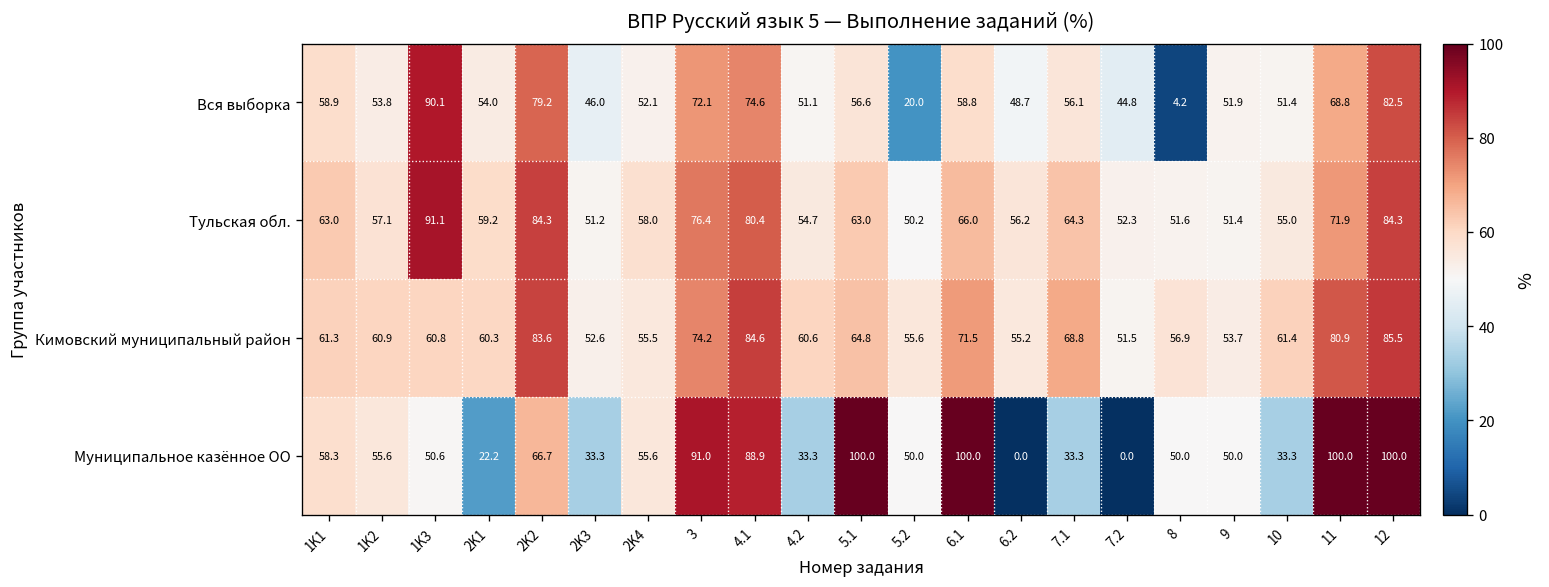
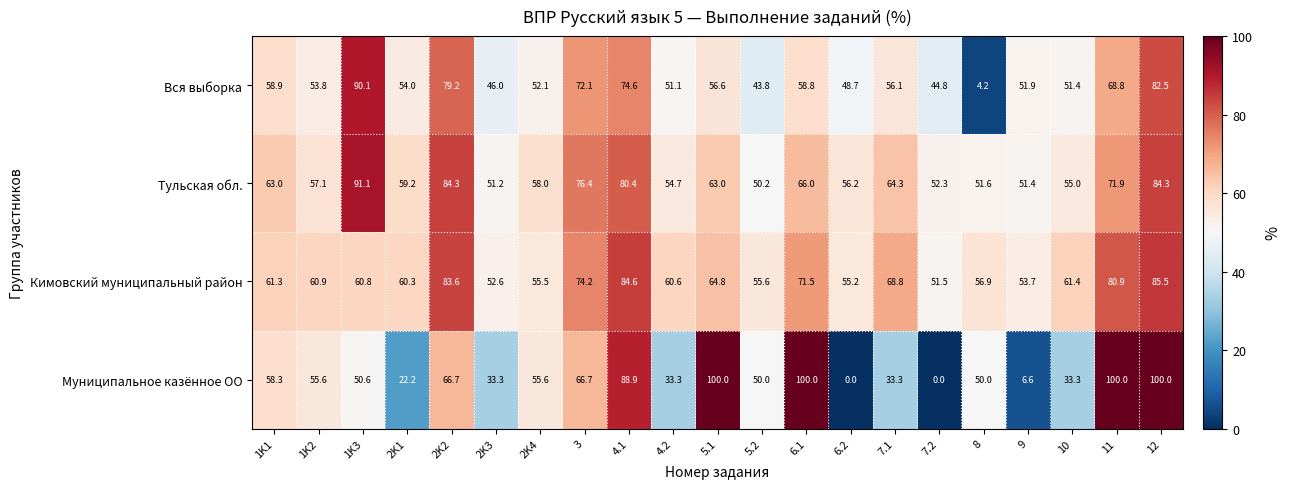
  {
    "Вся выборка": {
      "1K1": 58.9,
      "1K2": 53.8,
      "1K3": 90.1,
      "2K1": 54.0,
      "2K2": 79.2,
      "2K3": 46.0,
      "2K4": 52.1,
      "3": 72.1,
      "4.1": 74.6,
      "4.2": 51.1,
      "5.1": 56.6,
-     "5.2": 20.0,
+     "5.2": 43.8,
      "6.1": 58.8,
      "6.2": 48.7,
      "7.1": 56.1,
      "7.2": 44.8,
      "8": 4.2,
      "9": 51.9,
      "10": 51.4,
      "11": 68.8,
      "12": 82.5
    },
    "Тульская обл.": {
      "1K1": 63.0,
      "1K2": 57.1,
      "1K3": 91.1,
      "2K1": 59.2,
      "2K2": 84.3,
      "2K3": 51.2,
      "2K4": 58.0,
      "3": 76.4,
      "4.1": 80.4,
      "4.2": 54.7,
      "5.1": 63.0,
      "5.2": 50.2,
      "6.1": 66.0,
      "6.2": 56.2,
      "7.1": 64.3,
      "7.2": 52.3,
      "8": 51.6,
      "9": 51.4,
      "10": 55.0,
      "11": 71.9,
      "12": 84.3
    },
    "Кимовский муниципальный район": {
      "1K1": 61.3,
      "1K2": 60.9,
      "1K3": 60.8,
      "2K1": 60.3,
      "2K2": 83.6,
      "2K3": 52.6,
      "2K4": 55.5,
      "3": 74.2,
      "4.1": 84.6,
      "4.2": 60.6,
      "5.1": 64.8,
      "5.2": 55.6,
      "6.1": 71.5,
      "6.2": 55.2,
      "7.1": 68.8,
      "7.2": 51.5,
      "8": 56.9,
      "9": 53.7,
      "10": 61.4,
      "11": 80.9,
      "12": 85.5
    },
    "Муниципальное казённое ОО": {
      "1K1": 58.3,
      "1K2": 55.6,
      "1K3": 50.6,
      "2K1": 22.2,
      "2K2": 66.7,
      "2K3": 33.3,
      "2K4": 55.6,
-     "3": 91.0,
+     "3": 66.7,
      "4.1": 88.9,
      "4.2": 33.3,
      "5.1": 100.0,
      "5.2": 50.0,
      "6.1": 100.0,
      "6.2": 0.0,
      "7.1": 33.3,
      "7.2": 0.0,
      "8": 50.0,
-     "9": 50.0,
+     "9": 6.6,
      "10": 33.3,
      "11": 100.0,
      "12": 100.0
    }
  }
